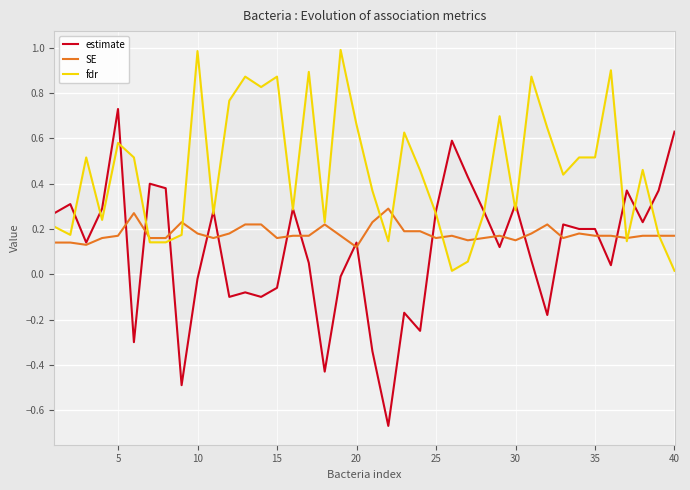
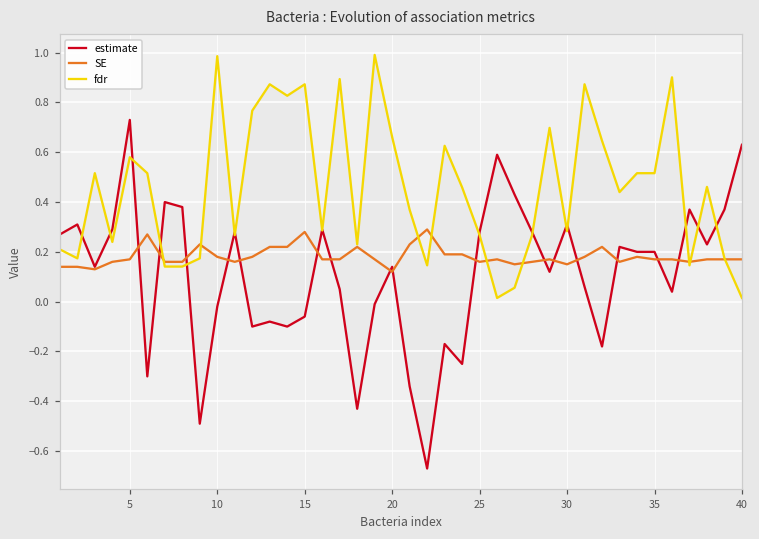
  {
    "estimate": {
      "10": -0.02,
      "15": -0.06,
      "20": 0.14,
      "35": 0.20
    },
    "SE": {
      "5": 0.17,
      "10": 0.18,
-     "15": 0.16,
+     "15": 0.28,
      "20": 0.12,
      "25": 0.16,
      "30": 0.15,
      "35": 0.17,
      "40": 0.17
    },
    "fdr": {
      "5": 0.58,
      "25": 0.27,
      "30": 0.28,
      "40": 0.02
    }
  }
